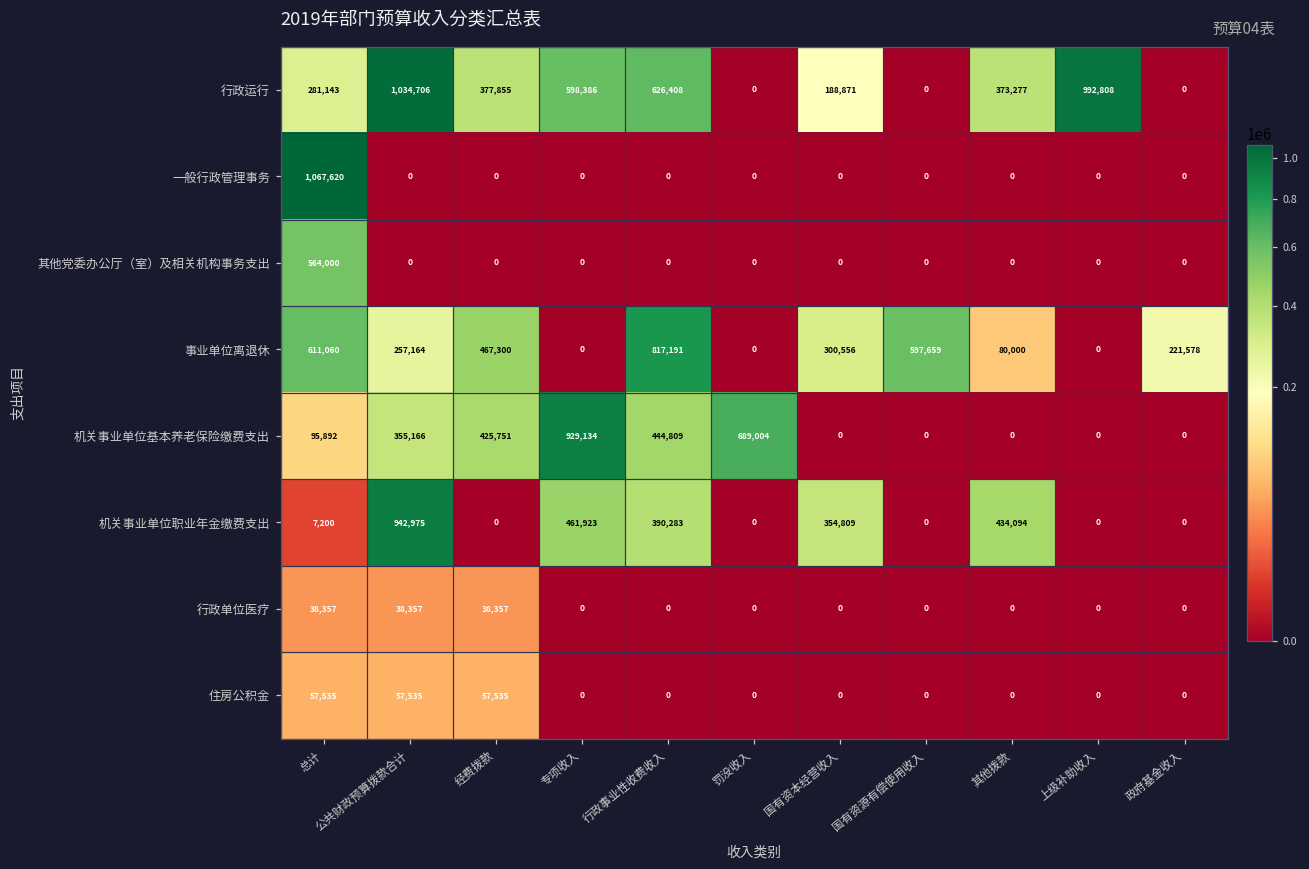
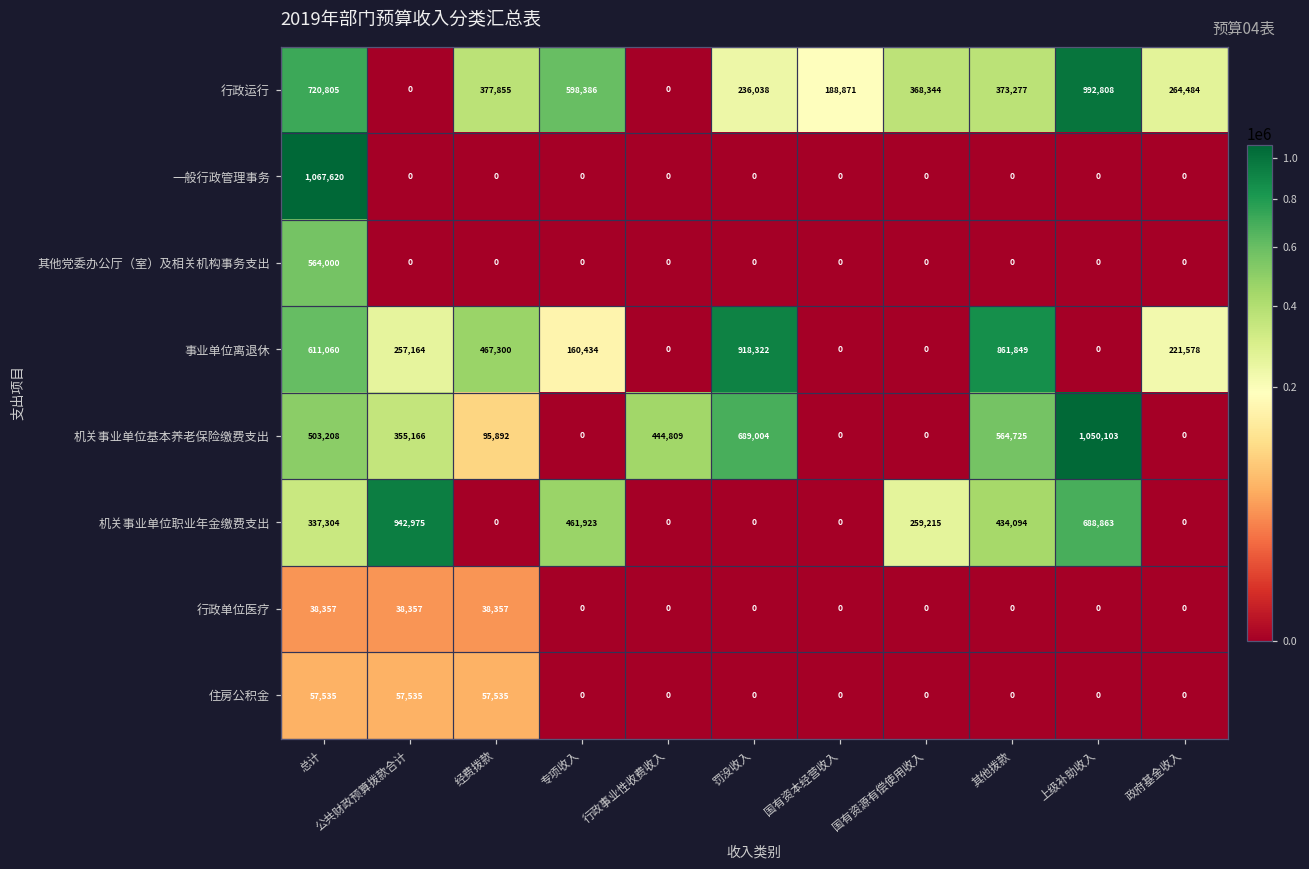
  {
    "行政运行": {
-     "总计": "281,143",
-     "公共财政预算拨款合计": "1,034,706",
+     "总计": "720,805",
+     "公共财政预算拨款合计": "0",
      "经费拨款": "377,855",
      "专项收入": "598,386",
-     "行政事业性收费收入": "626,408",
-     "罚没收入": "0",
+     "行政事业性收费收入": "0",
+     "罚没收入": "236,038",
      "国有资本经营收入": "188,871",
-     "国有资源有偿使用收入": "0",
+     "国有资源有偿使用收入": "368,344",
      "其他拨款": "373,277",
      "上级补助收入": "992,808",
-     "政府基金收入": "0"
+     "政府基金收入": "264,484"
    },
    "一般行政管理事务": {
      "总计": "1,067,620",
      "公共财政预算拨款合计": "0",
      "经费拨款": "0",
      "专项收入": "0",
      "行政事业性收费收入": "0",
      "罚没收入": "0",
      "国有资本经营收入": "0",
      "国有资源有偿使用收入": "0",
      "其他拨款": "0",
      "上级补助收入": "0",
      "政府基金收入": "0"
    },
    "其他党委办公厅（室）及相关机构事务支出": {
      "总计": "564,000",
      "公共财政预算拨款合计": "0",
      "经费拨款": "0",
      "专项收入": "0",
      "行政事业性收费收入": "0",
      "罚没收入": "0",
      "国有资本经营收入": "0",
      "国有资源有偿使用收入": "0",
      "其他拨款": "0",
      "上级补助收入": "0",
      "政府基金收入": "0"
    },
    "事业单位离退休": {
      "总计": "611,060",
      "公共财政预算拨款合计": "257,164",
      "经费拨款": "467,300",
-     "专项收入": "0",
-     "行政事业性收费收入": "817,191",
-     "罚没收入": "0",
-     "国有资本经营收入": "300,556",
-     "国有资源有偿使用收入": "597,659",
-     "其他拨款": "80,000",
+     "专项收入": "160,434",
+     "行政事业性收费收入": "0",
+     "罚没收入": "918,322",
+     "国有资本经营收入": "0",
+     "国有资源有偿使用收入": "0",
+     "其他拨款": "861,849",
      "上级补助收入": "0",
      "政府基金收入": "221,578"
    },
    "机关事业单位基本养老保险缴费支出": {
-     "总计": "95,892",
+     "总计": "503,208",
      "公共财政预算拨款合计": "355,166",
-     "经费拨款": "425,751",
-     "专项收入": "929,134",
+     "经费拨款": "95,892",
+     "专项收入": "0",
      "行政事业性收费收入": "444,809",
      "罚没收入": "689,004",
      "国有资本经营收入": "0",
      "国有资源有偿使用收入": "0",
-     "其他拨款": "0",
-     "上级补助收入": "0",
+     "其他拨款": "564,725",
+     "上级补助收入": "1,050,103",
      "政府基金收入": "0"
    },
    "机关事业单位职业年金缴费支出": {
-     "总计": "7,200",
+     "总计": "337,304",
      "公共财政预算拨款合计": "942,975",
      "经费拨款": "0",
      "专项收入": "461,923",
-     "行政事业性收费收入": "390,283",
+     "行政事业性收费收入": "0",
      "罚没收入": "0",
-     "国有资本经营收入": "354,809",
-     "国有资源有偿使用收入": "0",
+     "国有资本经营收入": "0",
+     "国有资源有偿使用收入": "259,215",
      "其他拨款": "434,094",
-     "上级补助收入": "0",
+     "上级补助收入": "688,863",
      "政府基金收入": "0"
    },
    "行政单位医疗": {
      "总计": "38,357",
      "公共财政预算拨款合计": "38,357",
      "经费拨款": "38,357",
      "专项收入": "0",
      "行政事业性收费收入": "0",
      "罚没收入": "0",
      "国有资本经营收入": "0",
      "国有资源有偿使用收入": "0",
      "其他拨款": "0",
      "上级补助收入": "0",
      "政府基金收入": "0"
    },
    "住房公积金": {
      "总计": "57,535",
      "公共财政预算拨款合计": "57,535",
      "经费拨款": "57,535",
      "专项收入": "0",
      "行政事业性收费收入": "0",
      "罚没收入": "0",
      "国有资本经营收入": "0",
      "国有资源有偿使用收入": "0",
      "其他拨款": "0",
      "上级补助收入": "0",
      "政府基金收入": "0"
    }
  }
